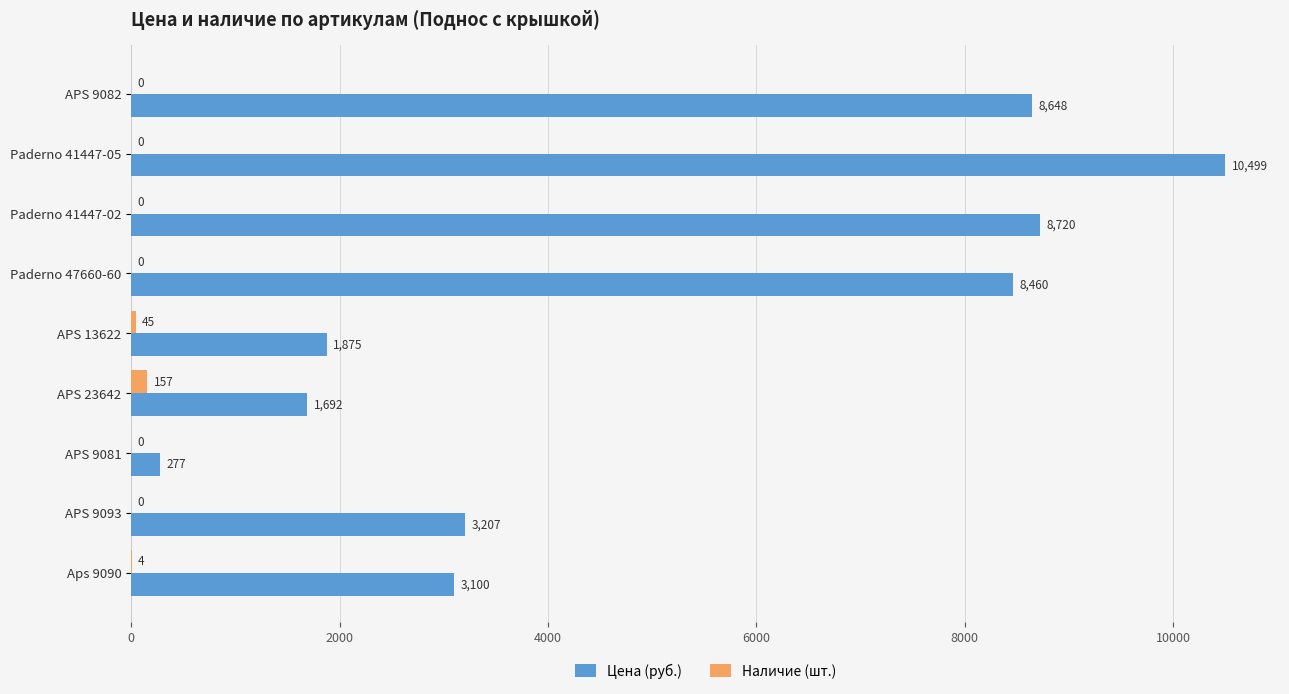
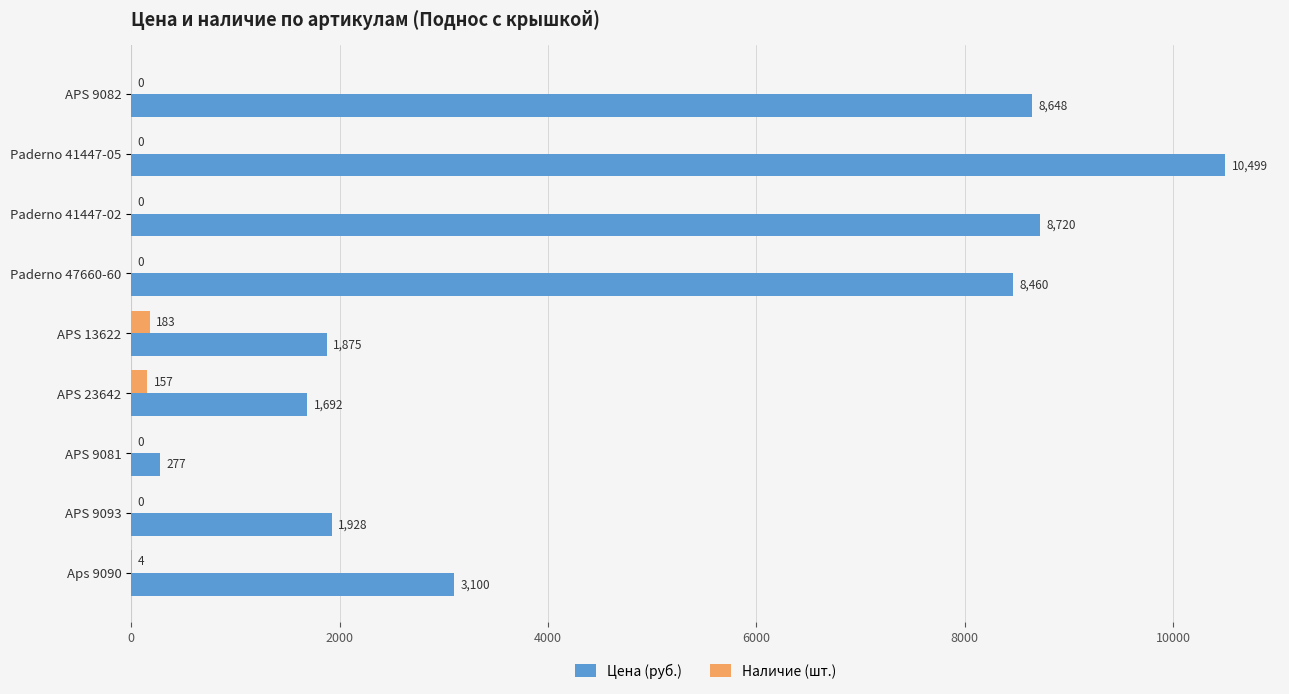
  {
    "Цена (руб.)": {
      "APS 9082": "8,648",
      "Paderno 41447-05": "10,499",
      "Paderno 41447-02": "8,720",
      "Paderno 47660-60": "8,460",
      "APS 13622": "1,875",
      "APS 23642": "1,692",
      "APS 9081": "277",
-     "APS 9093": "3,207",
+     "APS 9093": "1,928",
      "Aps 9090": "3,100"
    },
    "Наличие (шт.)": {
      "APS 9082": "0",
      "Paderno 41447-05": "0",
      "Paderno 41447-02": "0",
      "Paderno 47660-60": "0",
-     "APS 13622": "45",
+     "APS 13622": "183",
      "APS 23642": "157",
      "APS 9081": "0",
      "APS 9093": "0",
      "Aps 9090": "4"
    }
  }
